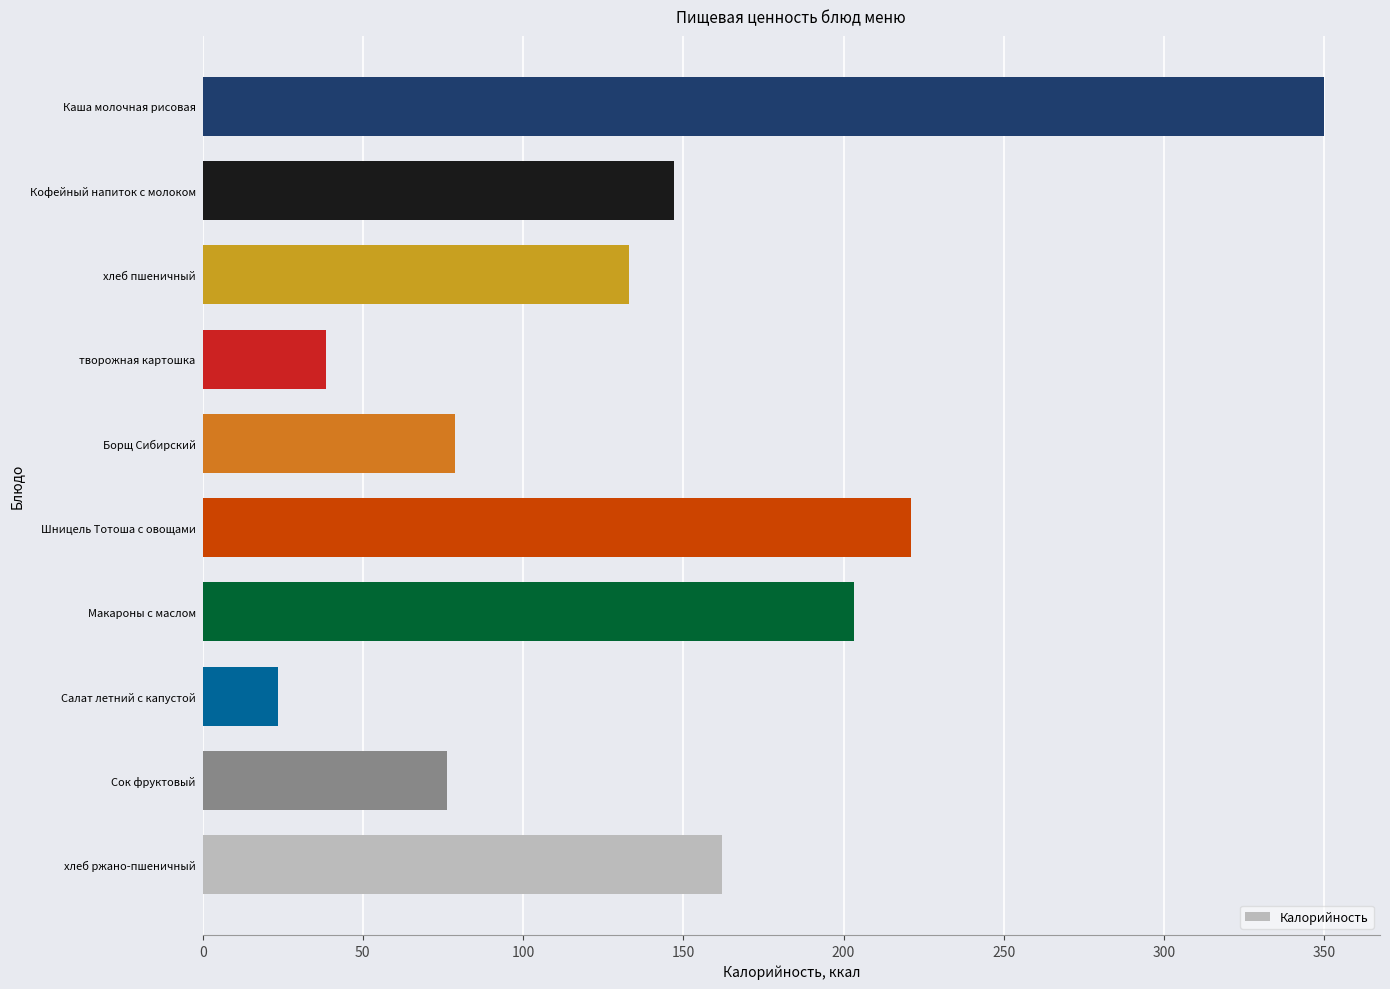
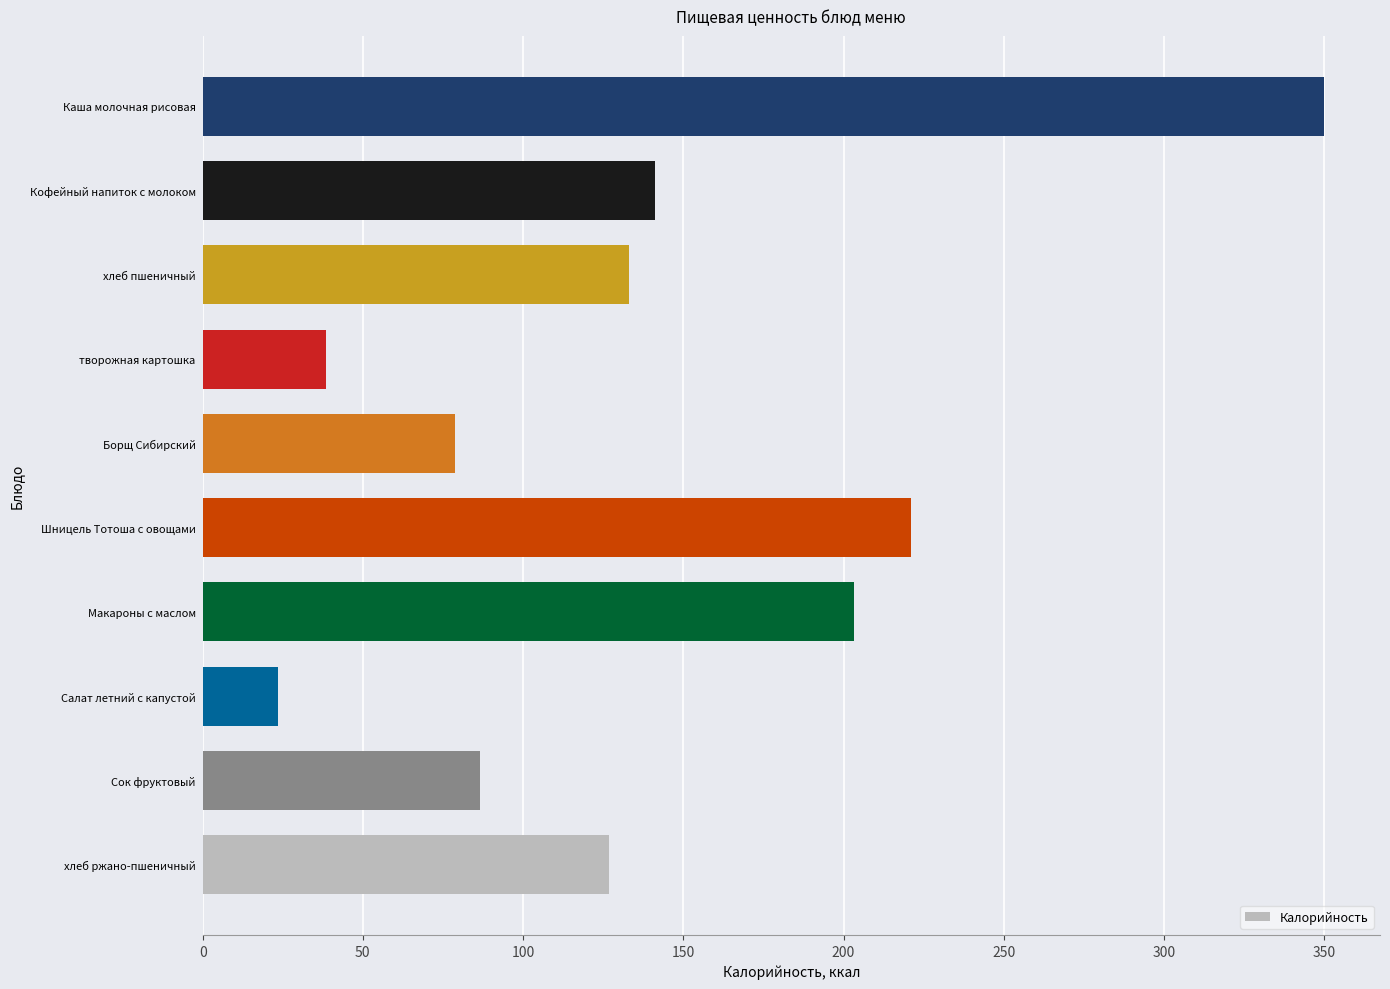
  {
    "Каша молочная рисовая": 350,
-   "Кофейный напиток с молоком": 147,
+   "Кофейный напиток с молоком": 141,
    "хлеб пшеничный": 133,
    "творожная картошка": 39,
    "Борщ Сибирский": 79,
    "Шницель Тотоша с овощами": 221,
    "Макароны с маслом": 203,
    "Салат летний с капустой": 24,
-   "Сок фруктовый": 76,
-   "хлеб ржано-пшеничный": 162
+   "Сок фруктовый": 87,
+   "хлеб ржано-пшеничный": 127
  }
